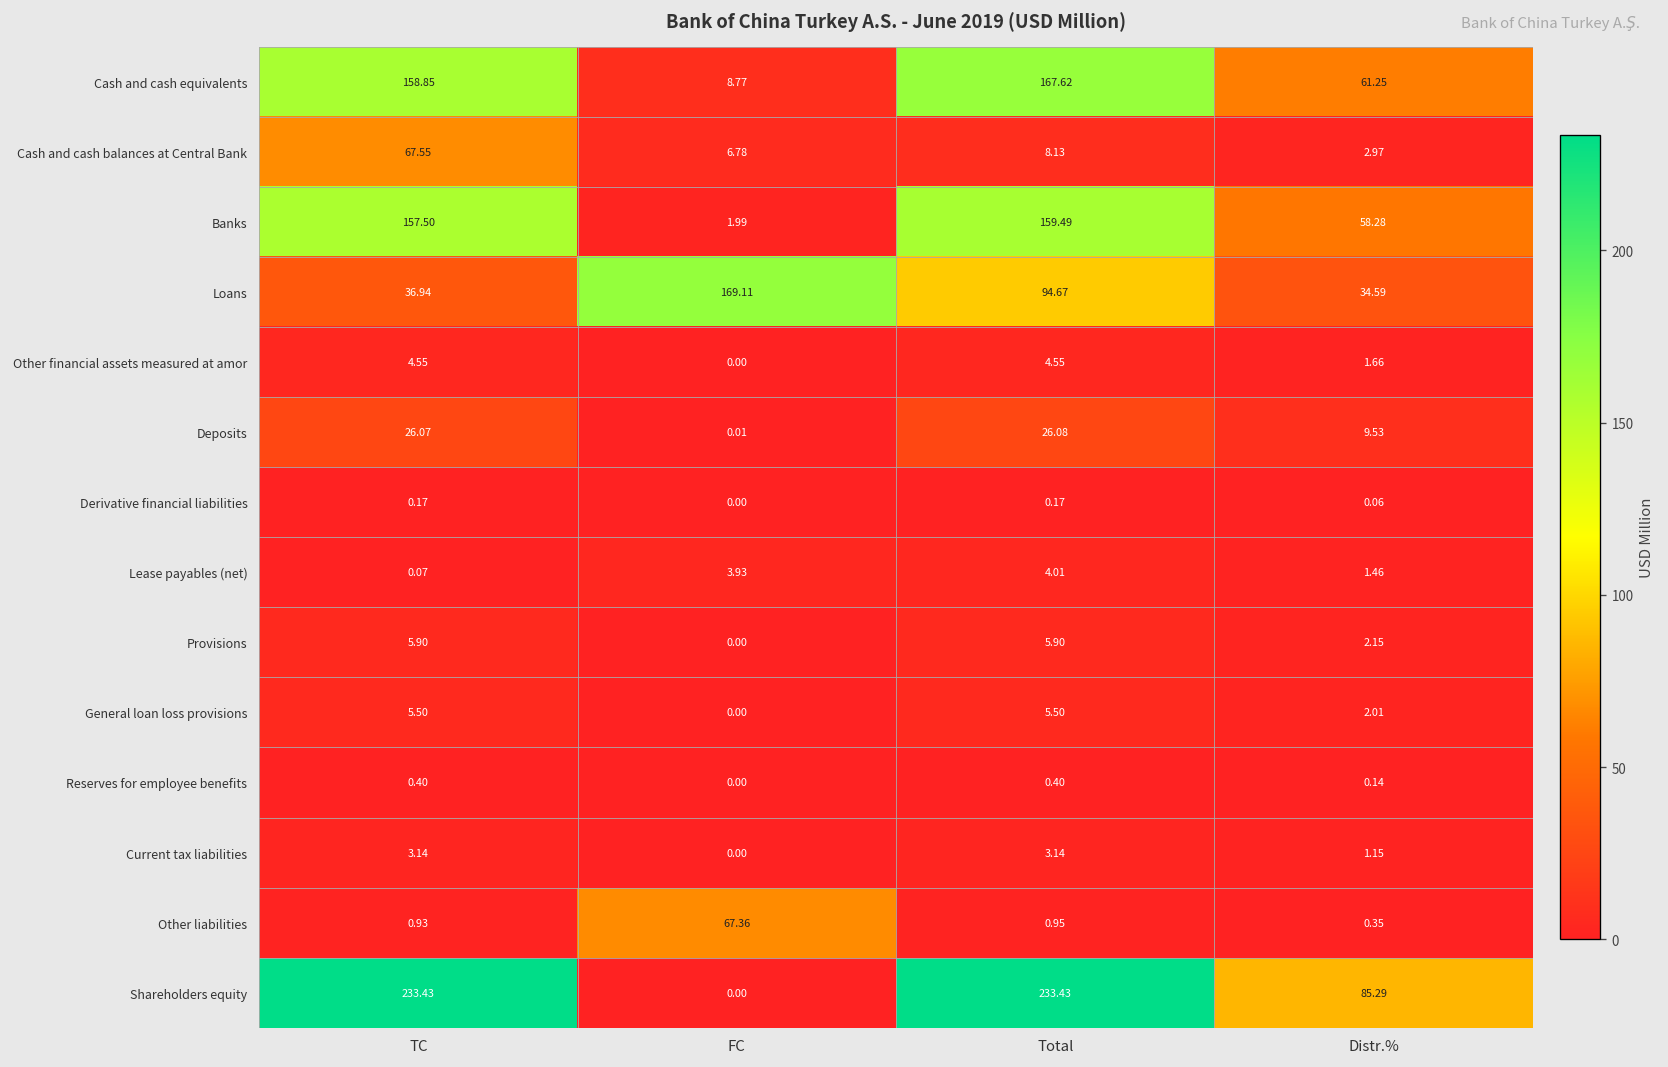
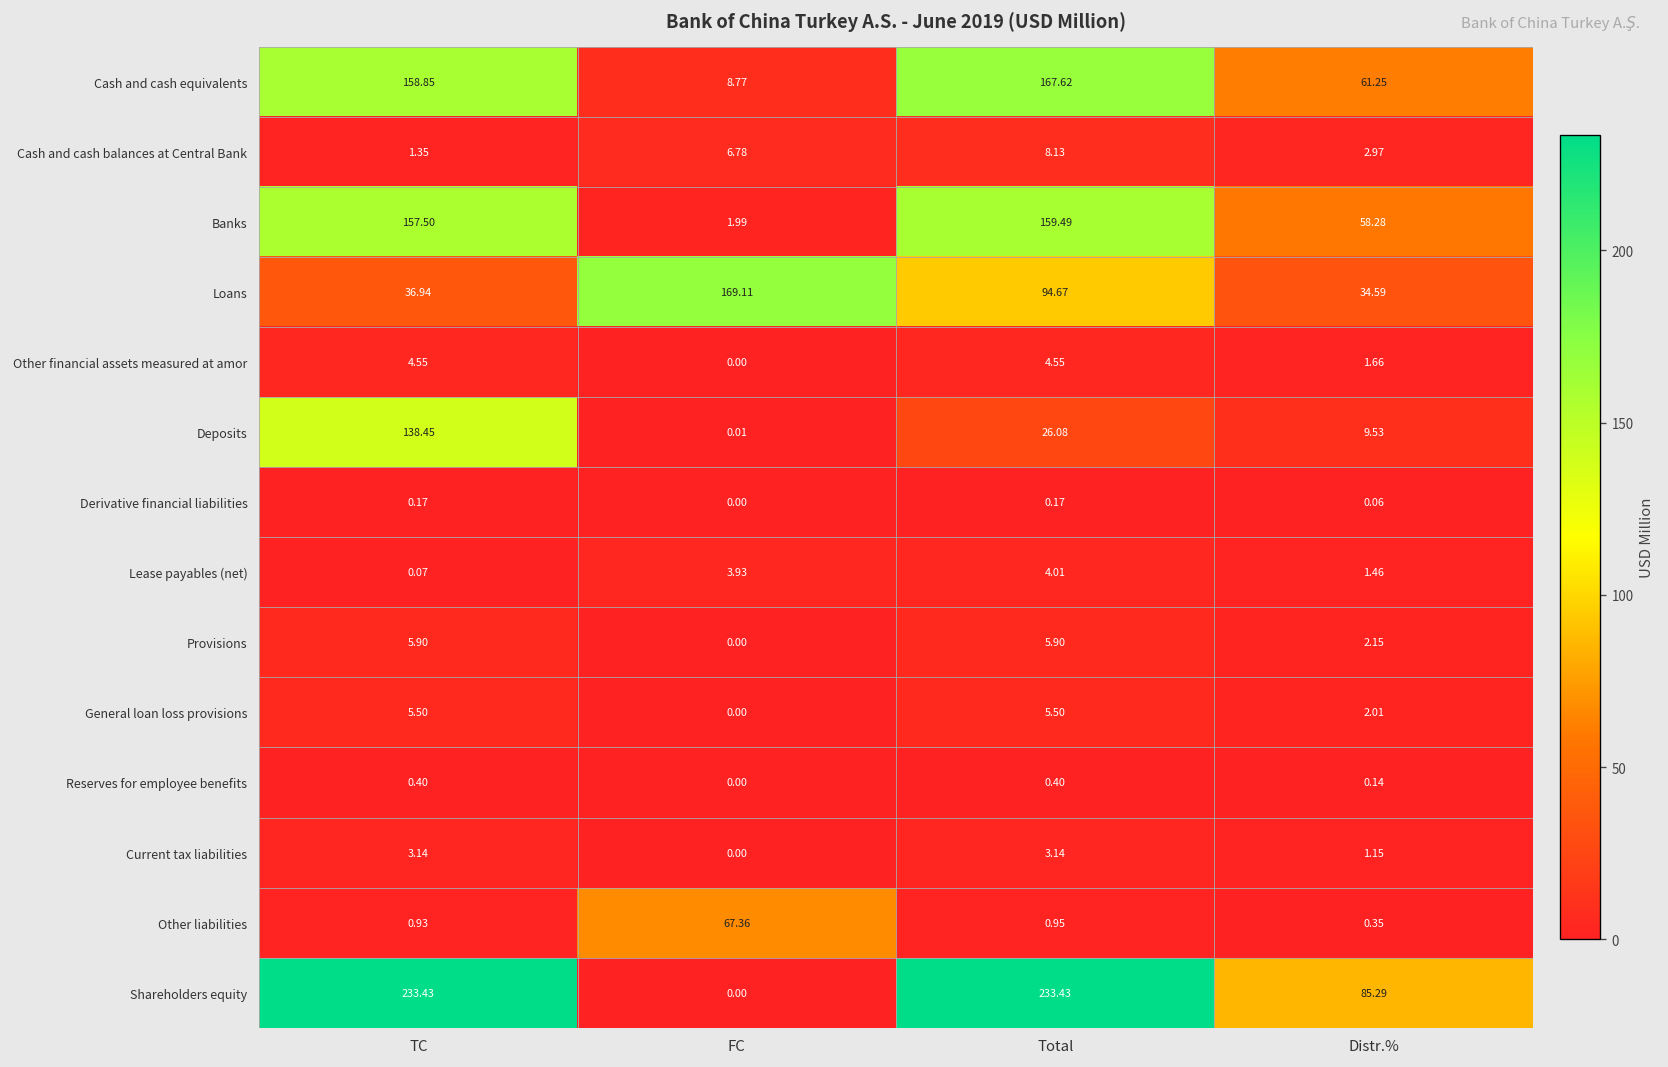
  {
    "Cash and cash equivalents": {
      "TC": 158.85,
      "FC": 8.77,
      "Total": 167.62,
      "Distr.%": 61.25
    },
    "Cash and cash balances at Central Bank": {
-     "TC": 67.55,
+     "TC": 1.35,
      "FC": 6.78,
      "Total": 8.13,
      "Distr.%": 2.97
    },
    "Banks": {
      "TC": 157.50,
      "FC": 1.99,
      "Total": 159.49,
      "Distr.%": 58.28
    },
    "Loans": {
      "TC": 36.94,
      "FC": 169.11,
      "Total": 94.67,
      "Distr.%": 34.59
    },
    "Other financial assets measured at amor": {
      "TC": 4.55,
      "FC": 0.00,
      "Total": 4.55,
      "Distr.%": 1.66
    },
    "Deposits": {
-     "TC": 26.07,
+     "TC": 138.45,
      "FC": 0.01,
      "Total": 26.08,
      "Distr.%": 9.53
    },
    "Derivative financial liabilities": {
      "TC": 0.17,
      "FC": 0.00,
      "Total": 0.17,
      "Distr.%": 0.06
    },
    "Lease payables (net)": {
      "TC": 0.07,
      "FC": 3.93,
      "Total": 4.01,
      "Distr.%": 1.46
    },
    "Provisions": {
      "TC": 5.90,
      "FC": 0.00,
      "Total": 5.90,
      "Distr.%": 2.15
    },
    "General loan loss provisions": {
      "TC": 5.50,
      "FC": 0.00,
      "Total": 5.50,
      "Distr.%": 2.01
    },
    "Reserves for employee benefits": {
      "TC": 0.40,
      "FC": 0.00,
      "Total": 0.40,
      "Distr.%": 0.14
    },
    "Current tax liabilities": {
      "TC": 3.14,
      "FC": 0.00,
      "Total": 3.14,
      "Distr.%": 1.15
    },
    "Other liabilities": {
      "TC": 0.93,
      "FC": 67.36,
      "Total": 0.95,
      "Distr.%": 0.35
    },
    "Shareholders equity": {
      "TC": 233.43,
      "FC": 0.00,
      "Total": 233.43,
      "Distr.%": 85.29
    }
  }
